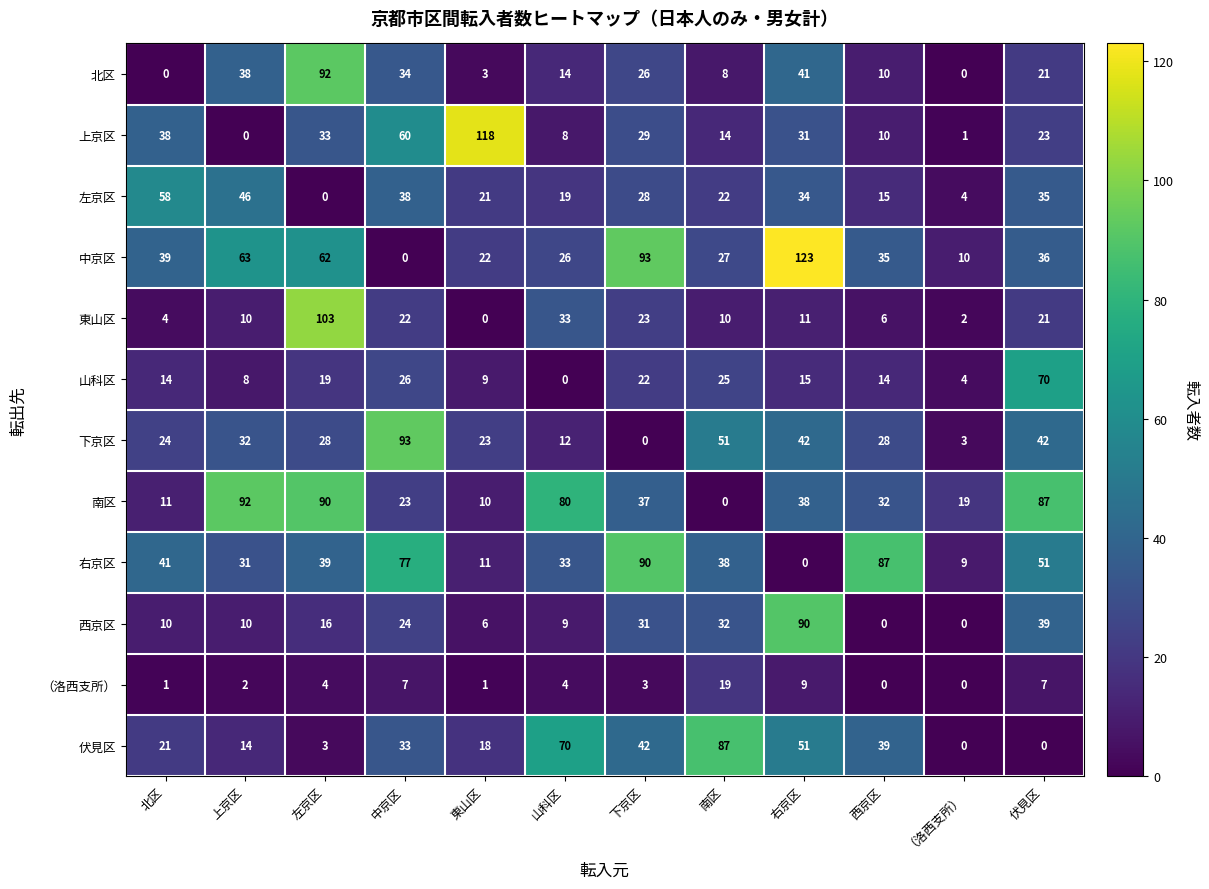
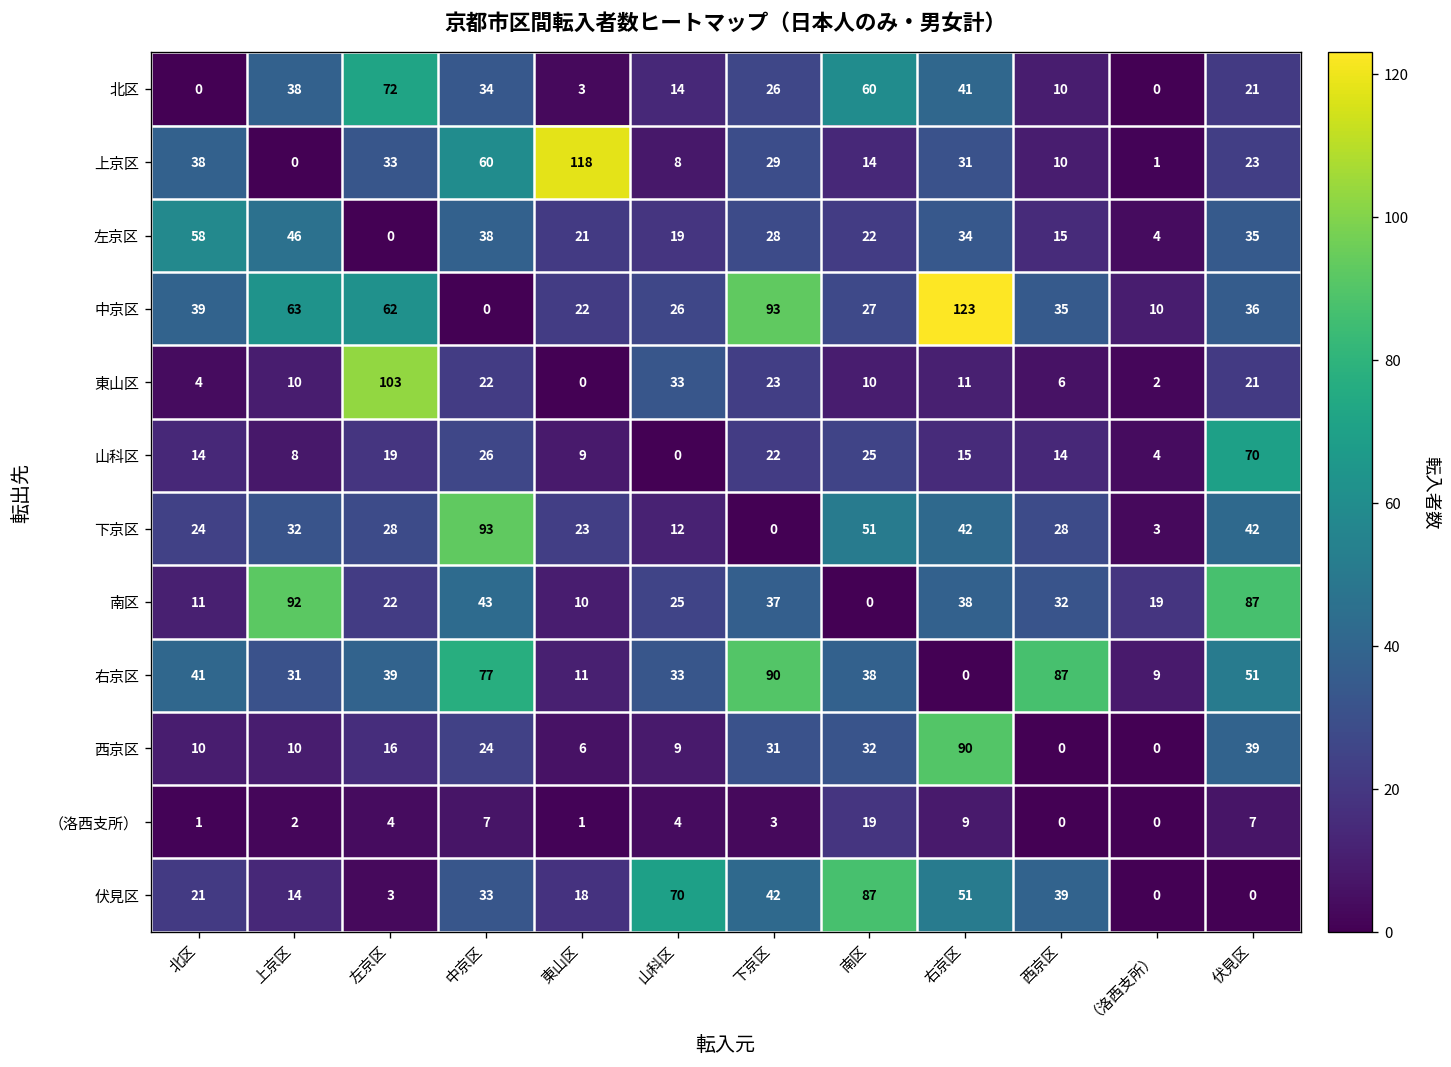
  {
    "北区": {
      "北区": 0,
      "上京区": 38,
-     "左京区": 92,
+     "左京区": 72,
      "中京区": 34,
      "東山区": 3,
      "山科区": 14,
      "下京区": 26,
-     "南区": 8,
+     "南区": 60,
      "右京区": 41,
      "西京区": 10,
      "（洛西支所）": 0,
      "伏見区": 21
    },
    "上京区": {
      "北区": 38,
      "上京区": 0,
      "左京区": 33,
      "中京区": 60,
      "東山区": 118,
      "山科区": 8,
      "下京区": 29,
      "南区": 14,
      "右京区": 31,
      "西京区": 10,
      "（洛西支所）": 1,
      "伏見区": 23
    },
    "左京区": {
      "北区": 58,
      "上京区": 46,
      "左京区": 0,
      "中京区": 38,
      "東山区": 21,
      "山科区": 19,
      "下京区": 28,
      "南区": 22,
      "右京区": 34,
      "西京区": 15,
      "（洛西支所）": 4,
      "伏見区": 35
    },
    "中京区": {
      "北区": 39,
      "上京区": 63,
      "左京区": 62,
      "中京区": 0,
      "東山区": 22,
      "山科区": 26,
      "下京区": 93,
      "南区": 27,
      "右京区": 123,
      "西京区": 35,
      "（洛西支所）": 10,
      "伏見区": 36
    },
    "東山区": {
      "北区": 4,
      "上京区": 10,
      "左京区": 103,
      "中京区": 22,
      "東山区": 0,
      "山科区": 33,
      "下京区": 23,
      "南区": 10,
      "右京区": 11,
      "西京区": 6,
      "（洛西支所）": 2,
      "伏見区": 21
    },
    "山科区": {
      "北区": 14,
      "上京区": 8,
      "左京区": 19,
      "中京区": 26,
      "東山区": 9,
      "山科区": 0,
      "下京区": 22,
      "南区": 25,
      "右京区": 15,
      "西京区": 14,
      "（洛西支所）": 4,
      "伏見区": 70
    },
    "下京区": {
      "北区": 24,
      "上京区": 32,
      "左京区": 28,
      "中京区": 93,
      "東山区": 23,
      "山科区": 12,
      "下京区": 0,
      "南区": 51,
      "右京区": 42,
      "西京区": 28,
      "（洛西支所）": 3,
      "伏見区": 42
    },
    "南区": {
      "北区": 11,
      "上京区": 92,
-     "左京区": 90,
-     "中京区": 23,
+     "左京区": 22,
+     "中京区": 43,
      "東山区": 10,
-     "山科区": 80,
+     "山科区": 25,
      "下京区": 37,
      "南区": 0,
      "右京区": 38,
      "西京区": 32,
      "（洛西支所）": 19,
      "伏見区": 87
    },
    "右京区": {
      "北区": 41,
      "上京区": 31,
      "左京区": 39,
      "中京区": 77,
      "東山区": 11,
      "山科区": 33,
      "下京区": 90,
      "南区": 38,
      "右京区": 0,
      "西京区": 87,
      "（洛西支所）": 9,
      "伏見区": 51
    },
    "西京区": {
      "北区": 10,
      "上京区": 10,
      "左京区": 16,
      "中京区": 24,
      "東山区": 6,
      "山科区": 9,
      "下京区": 31,
      "南区": 32,
      "右京区": 90,
      "西京区": 0,
      "（洛西支所）": 0,
      "伏見区": 39
    },
    "（洛西支所）": {
      "北区": 1,
      "上京区": 2,
      "左京区": 4,
      "中京区": 7,
      "東山区": 1,
      "山科区": 4,
      "下京区": 3,
      "南区": 19,
      "右京区": 9,
      "西京区": 0,
      "（洛西支所）": 0,
      "伏見区": 7
    },
    "伏見区": {
      "北区": 21,
      "上京区": 14,
      "左京区": 3,
      "中京区": 33,
      "東山区": 18,
      "山科区": 70,
      "下京区": 42,
      "南区": 87,
      "右京区": 51,
      "西京区": 39,
      "（洛西支所）": 0,
      "伏見区": 0
    }
  }
